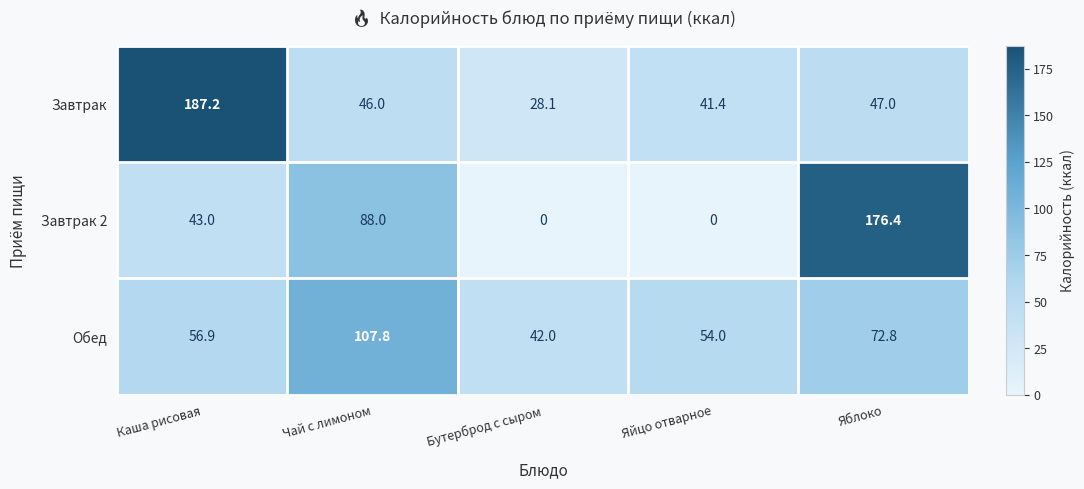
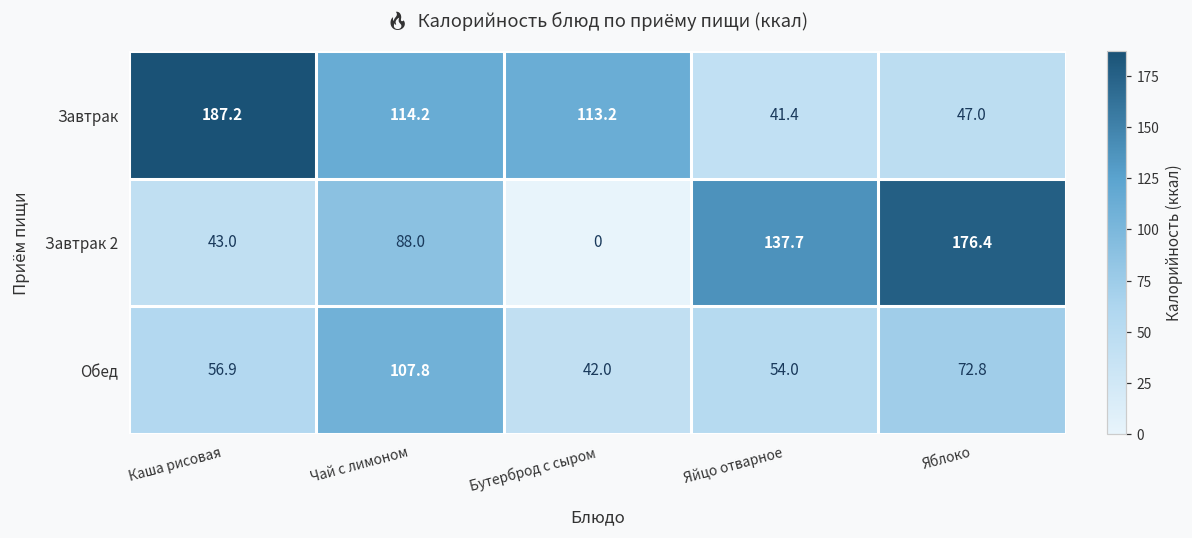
  {
    "Завтрак": {
      "Каша рисовая": 187.2,
-     "Чай с лимоном": 46.0,
-     "Бутерброд с сыром": 28.1,
+     "Чай с лимоном": 114.2,
+     "Бутерброд с сыром": 113.2,
      "Яйцо отварное": 41.4,
      "Яблоко": 47.0
    },
    "Завтрак 2": {
      "Каша рисовая": 43.0,
      "Чай с лимоном": 88.0,
      "Бутерброд с сыром": 0,
-     "Яйцо отварное": 0,
+     "Яйцо отварное": 137.7,
      "Яблоко": 176.4
    },
    "Обед": {
      "Каша рисовая": 56.9,
      "Чай с лимоном": 107.8,
      "Бутерброд с сыром": 42.0,
      "Яйцо отварное": 54.0,
      "Яблоко": 72.8
    }
  }
